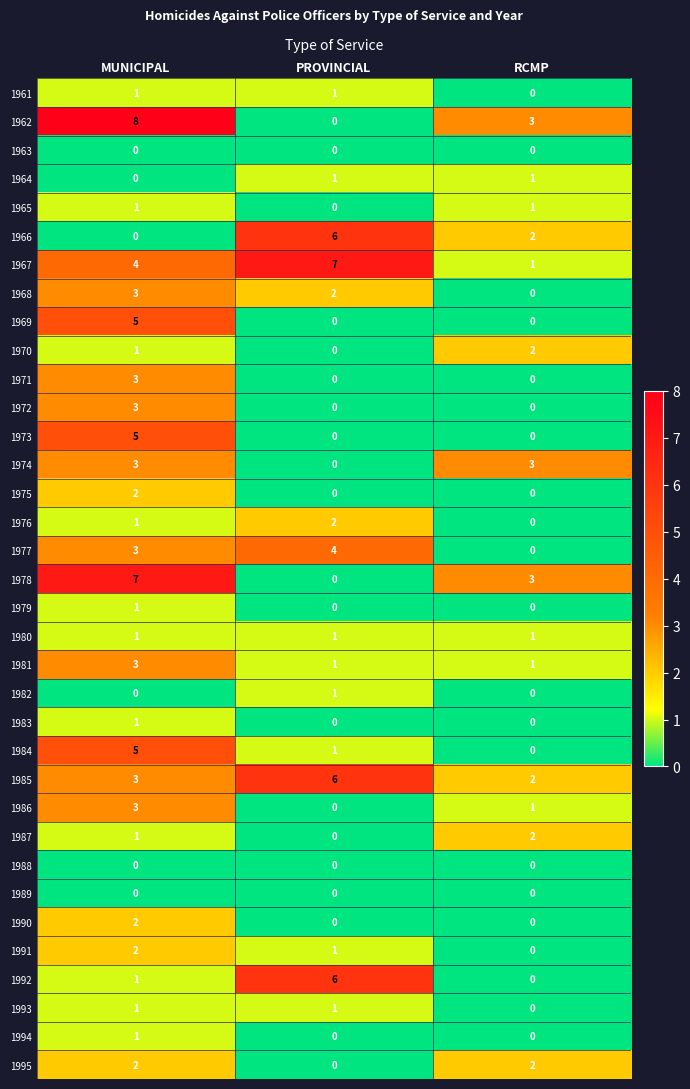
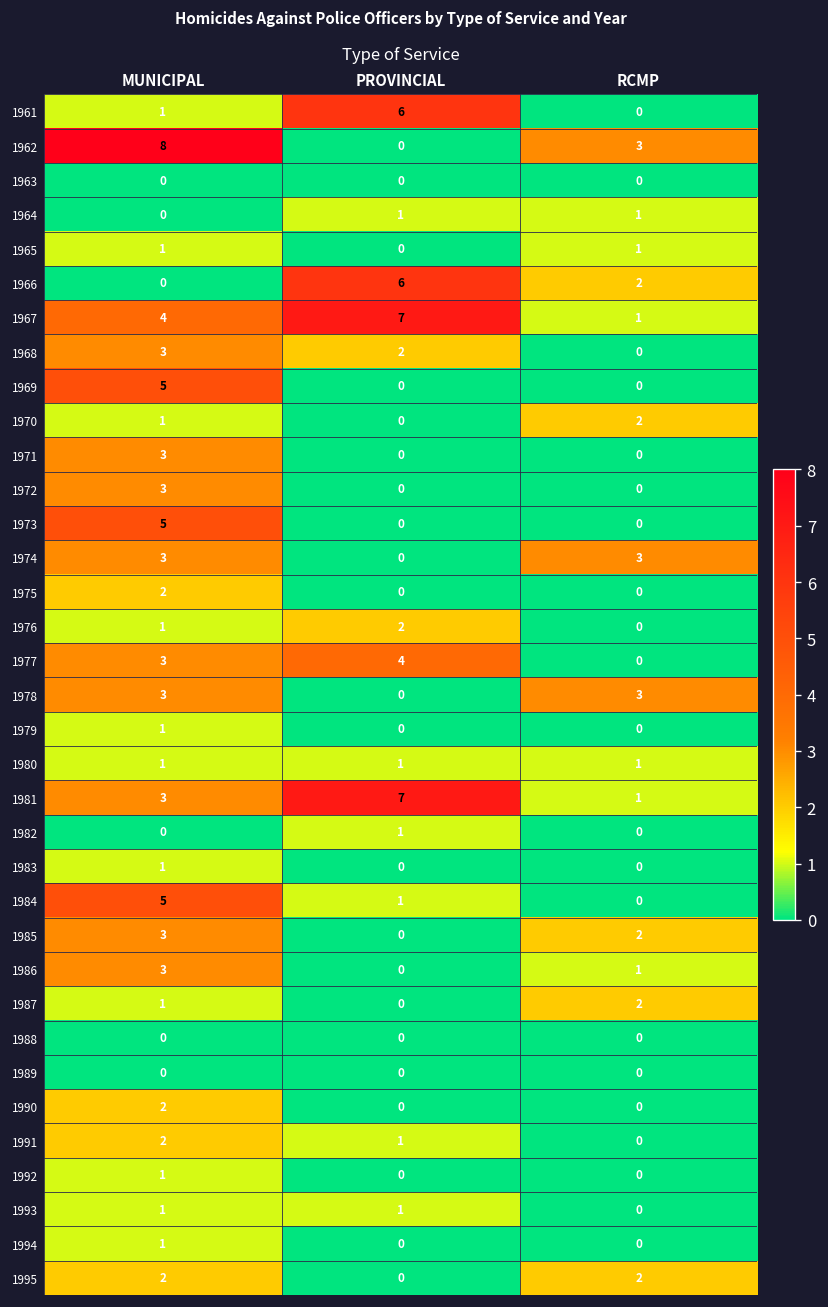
  {
    "1961": {
      "MUNICIPAL": 1,
-     "PROVINCIAL": 1,
+     "PROVINCIAL": 6,
      "RCMP": 0
    },
    "1962": {
      "MUNICIPAL": 8,
      "PROVINCIAL": 0,
      "RCMP": 3
    },
    "1963": {
      "MUNICIPAL": 0,
      "PROVINCIAL": 0,
      "RCMP": 0
    },
    "1964": {
      "MUNICIPAL": 0,
      "PROVINCIAL": 1,
      "RCMP": 1
    },
    "1965": {
      "MUNICIPAL": 1,
      "PROVINCIAL": 0,
      "RCMP": 1
    },
    "1966": {
      "MUNICIPAL": 0,
      "PROVINCIAL": 6,
      "RCMP": 2
    },
    "1967": {
      "MUNICIPAL": 4,
      "PROVINCIAL": 7,
      "RCMP": 1
    },
    "1968": {
      "MUNICIPAL": 3,
      "PROVINCIAL": 2,
      "RCMP": 0
    },
    "1969": {
      "MUNICIPAL": 5,
      "PROVINCIAL": 0,
      "RCMP": 0
    },
    "1970": {
      "MUNICIPAL": 1,
      "PROVINCIAL": 0,
      "RCMP": 2
    },
    "1971": {
      "MUNICIPAL": 3,
      "PROVINCIAL": 0,
      "RCMP": 0
    },
    "1972": {
      "MUNICIPAL": 3,
      "PROVINCIAL": 0,
      "RCMP": 0
    },
    "1973": {
      "MUNICIPAL": 5,
      "PROVINCIAL": 0,
      "RCMP": 0
    },
    "1974": {
      "MUNICIPAL": 3,
      "PROVINCIAL": 0,
      "RCMP": 3
    },
    "1975": {
      "MUNICIPAL": 2,
      "PROVINCIAL": 0,
      "RCMP": 0
    },
    "1976": {
      "MUNICIPAL": 1,
      "PROVINCIAL": 2,
      "RCMP": 0
    },
    "1977": {
      "MUNICIPAL": 3,
      "PROVINCIAL": 4,
      "RCMP": 0
    },
    "1978": {
-     "MUNICIPAL": 7,
+     "MUNICIPAL": 3,
      "PROVINCIAL": 0,
      "RCMP": 3
    },
    "1979": {
      "MUNICIPAL": 1,
      "PROVINCIAL": 0,
      "RCMP": 0
    },
    "1980": {
      "MUNICIPAL": 1,
      "PROVINCIAL": 1,
      "RCMP": 1
    },
    "1981": {
      "MUNICIPAL": 3,
-     "PROVINCIAL": 1,
+     "PROVINCIAL": 7,
      "RCMP": 1
    },
    "1982": {
      "MUNICIPAL": 0,
      "PROVINCIAL": 1,
      "RCMP": 0
    },
    "1983": {
      "MUNICIPAL": 1,
      "PROVINCIAL": 0,
      "RCMP": 0
    },
    "1984": {
      "MUNICIPAL": 5,
      "PROVINCIAL": 1,
      "RCMP": 0
    },
    "1985": {
      "MUNICIPAL": 3,
-     "PROVINCIAL": 6,
+     "PROVINCIAL": 0,
      "RCMP": 2
    },
    "1986": {
      "MUNICIPAL": 3,
      "PROVINCIAL": 0,
      "RCMP": 1
    },
    "1987": {
      "MUNICIPAL": 1,
      "PROVINCIAL": 0,
      "RCMP": 2
    },
    "1988": {
      "MUNICIPAL": 0,
      "PROVINCIAL": 0,
      "RCMP": 0
    },
    "1989": {
      "MUNICIPAL": 0,
      "PROVINCIAL": 0,
      "RCMP": 0
    },
    "1990": {
      "MUNICIPAL": 2,
      "PROVINCIAL": 0,
      "RCMP": 0
    },
    "1991": {
      "MUNICIPAL": 2,
      "PROVINCIAL": 1,
      "RCMP": 0
    },
    "1992": {
      "MUNICIPAL": 1,
-     "PROVINCIAL": 6,
+     "PROVINCIAL": 0,
      "RCMP": 0
    },
    "1993": {
      "MUNICIPAL": 1,
      "PROVINCIAL": 1,
      "RCMP": 0
    },
    "1994": {
      "MUNICIPAL": 1,
      "PROVINCIAL": 0,
      "RCMP": 0
    },
    "1995": {
      "MUNICIPAL": 2,
      "PROVINCIAL": 0,
      "RCMP": 2
    }
  }
